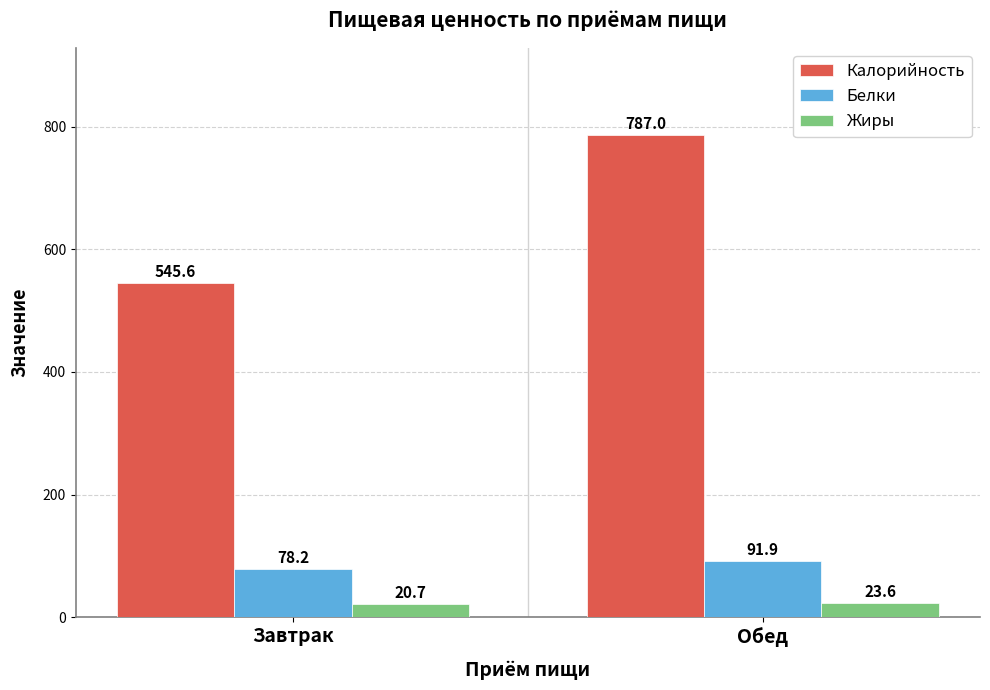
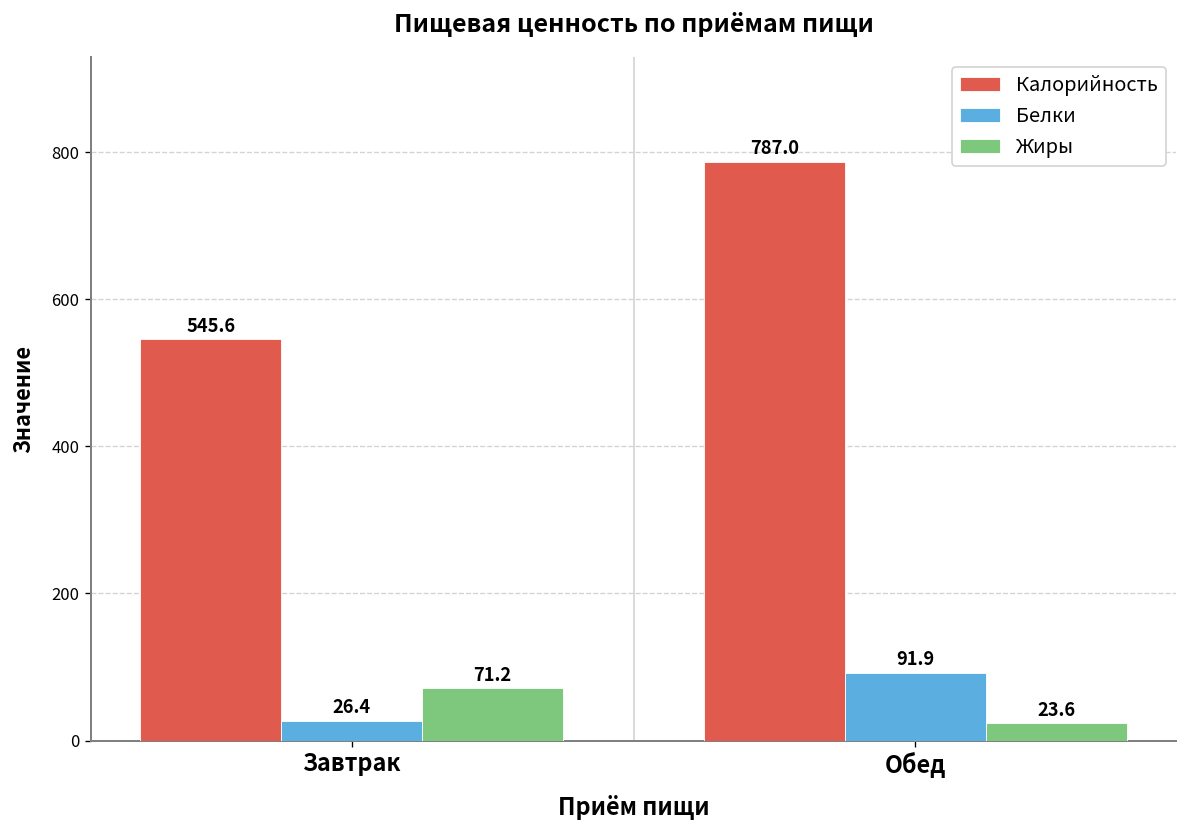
  {
    "Калорийность": {
      "Завтрак": 545.6,
      "Обед": 787.0
    },
    "Белки": {
-     "Завтрак": 78.2,
+     "Завтрак": 26.4,
      "Обед": 91.9
    },
    "Жиры": {
-     "Завтрак": 20.7,
+     "Завтрак": 71.2,
      "Обед": 23.6
    }
  }
